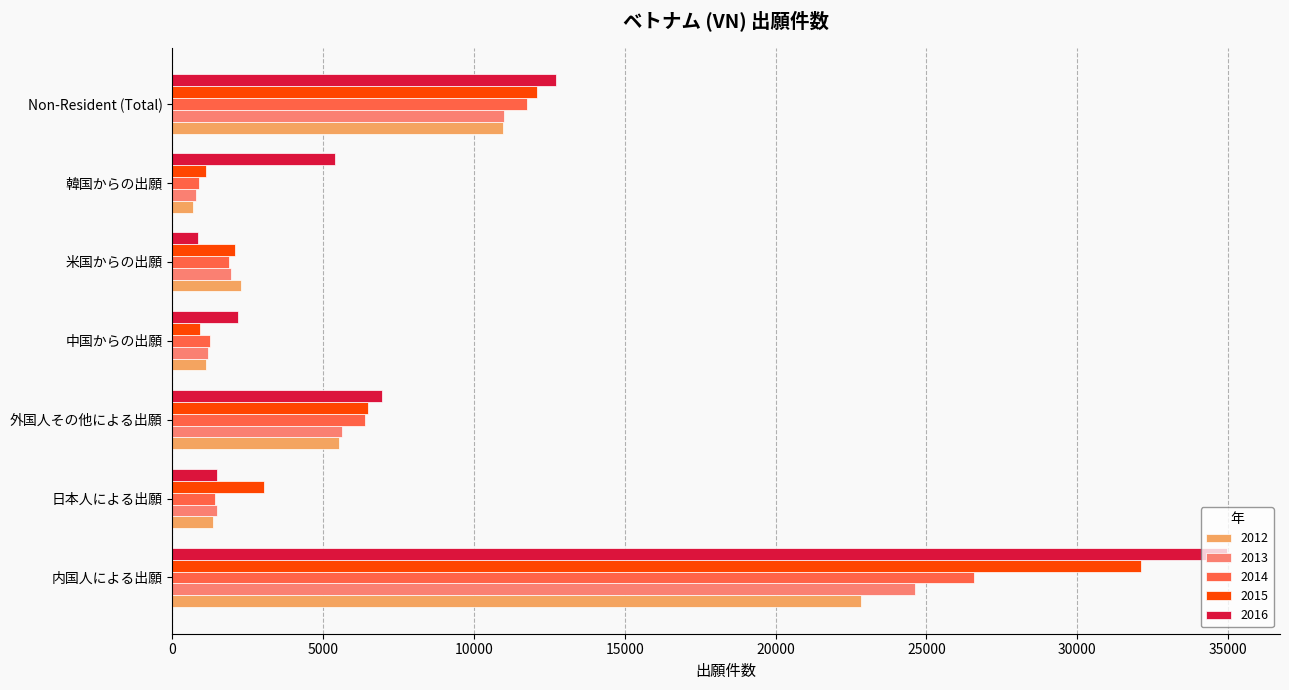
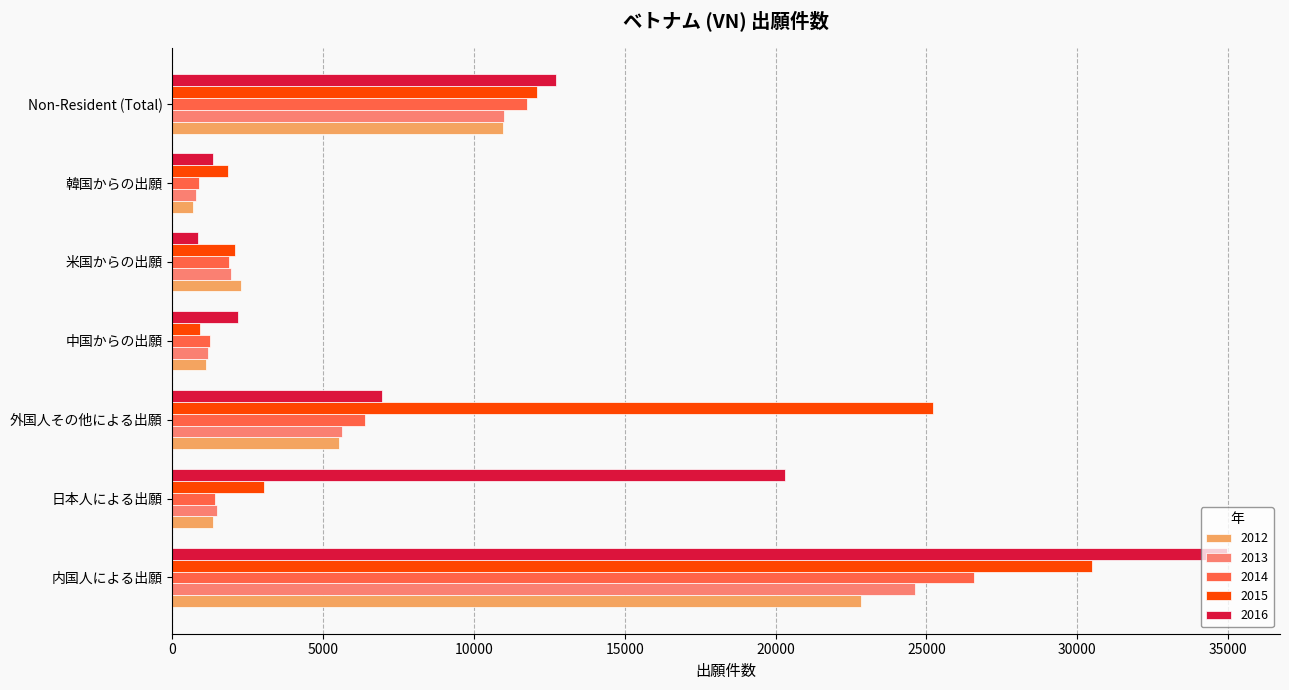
  {
    "2015": {
      "Non-Resident (Total)": 12100,
-     "韓国からの出願": 1100,
+     "韓国からの出願": 1900,
      "米国からの出願": 2100,
      "中国からの出願": 900,
-     "外国人その他による出願": 6500,
+     "外国人その他による出願": 25200,
      "日本人による出願": 3100,
-     "内国人による出願": 32100
+     "内国人による出願": 30500
    },
    "2016": {
      "Non-Resident (Total)": 12700,
-     "韓国からの出願": 5400,
+     "韓国からの出願": 1300,
      "米国からの出願": 800,
      "中国からの出願": 2200,
      "外国人その他による出願": 6900,
-     "日本人による出願": 1500
+     "日本人による出願": 20300
    }
  }
